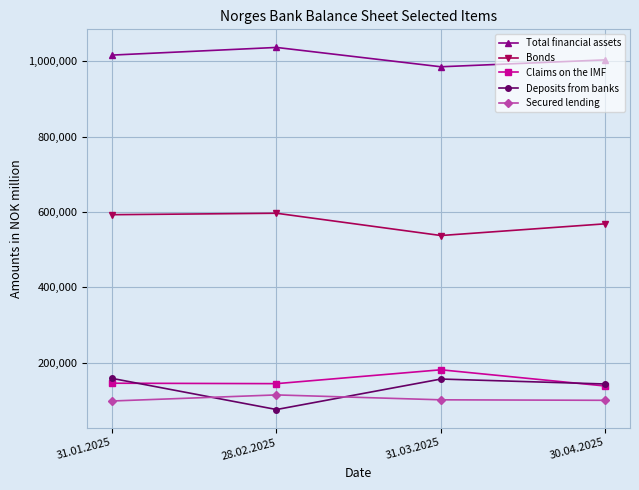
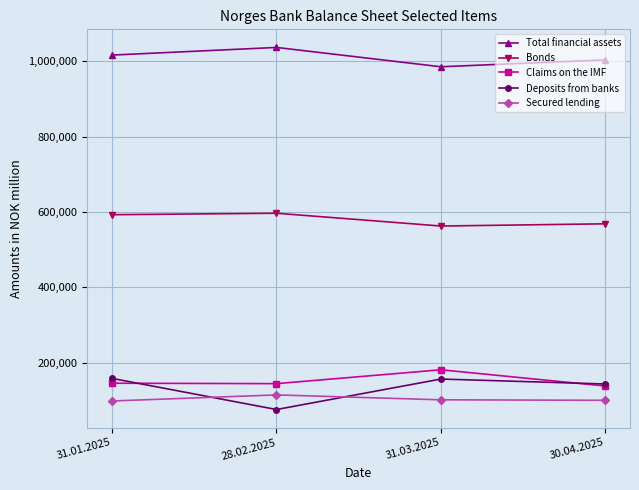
  {
    "Bonds": {
      "31.01.2025": "590,000",
      "28.02.2025": "600,000",
-     "31.03.2025": "540,000",
+     "31.03.2025": "560,000",
      "30.04.2025": "570,000"
    },
    "Claims on the IMF": {
      "31.01.2025": "150,000",
      "28.02.2025": "140,000",
      "31.03.2025": "180,000"
    },
    "Secured lending": {
      "31.01.2025": "100,000",
      "28.02.2025": "110,000",
      "31.03.2025": "100,000",
      "30.04.2025": "100,000"
    }
  }
